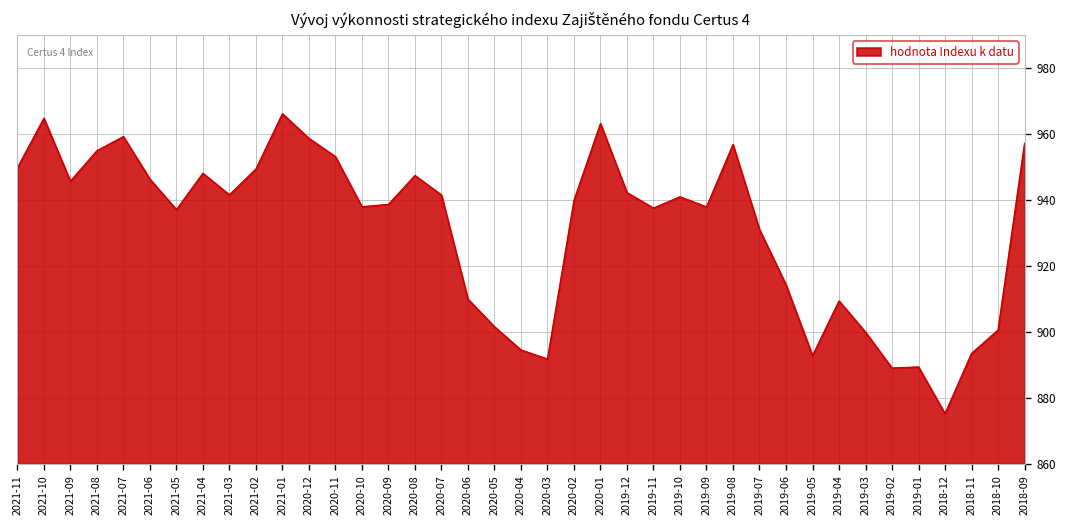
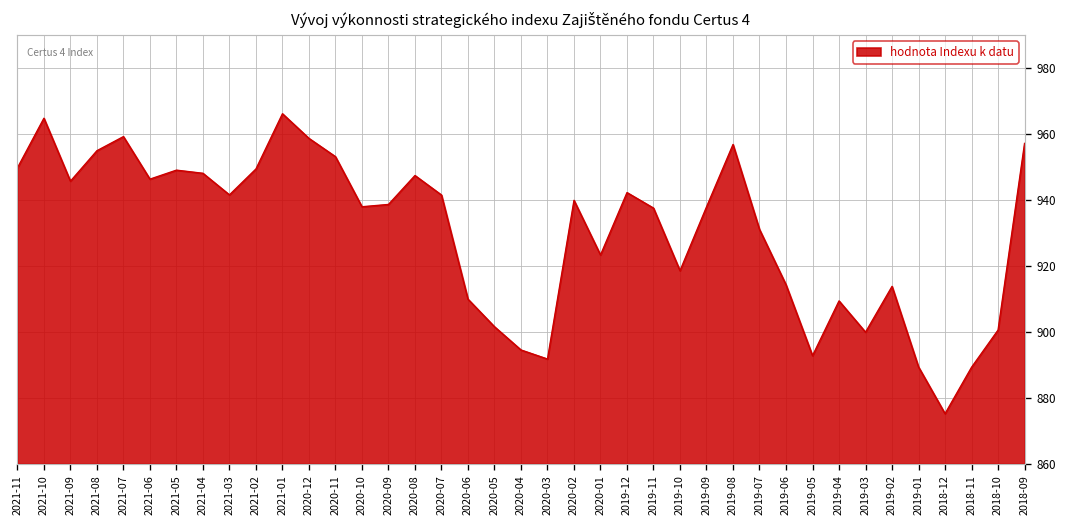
  {
    "2021-11": 950,
    "2021-10": 965,
    "2021-09": 946,
    "2021-08": 955,
    "2021-07": 959,
    "2021-06": 946,
-   "2021-05": 937,
+   "2021-05": 949,
    "2021-04": 948,
    "2021-03": 942,
    "2021-02": 949,
    "2021-01": 966,
    "2020-12": 959,
    "2020-11": 953,
    "2020-10": 938,
    "2020-09": 939,
    "2020-08": 947,
    "2020-07": 942,
    "2020-06": 910,
    "2020-05": 902,
    "2020-04": 895,
    "2020-03": 892,
    "2020-02": 940,
-   "2020-01": 963,
+   "2020-01": 923,
    "2019-12": 942,
    "2019-11": 938,
-   "2019-10": 941,
+   "2019-10": 919,
    "2019-09": 938,
    "2019-08": 957,
    "2019-07": 931,
    "2019-06": 914,
    "2019-05": 893,
    "2019-04": 909,
    "2019-03": 900,
-   "2019-02": 889,
+   "2019-02": 914,
    "2019-01": 889,
    "2018-12": 875,
-   "2018-11": 893,
+   "2018-11": 889,
    "2018-10": 901,
    "2018-09": 957
  }
